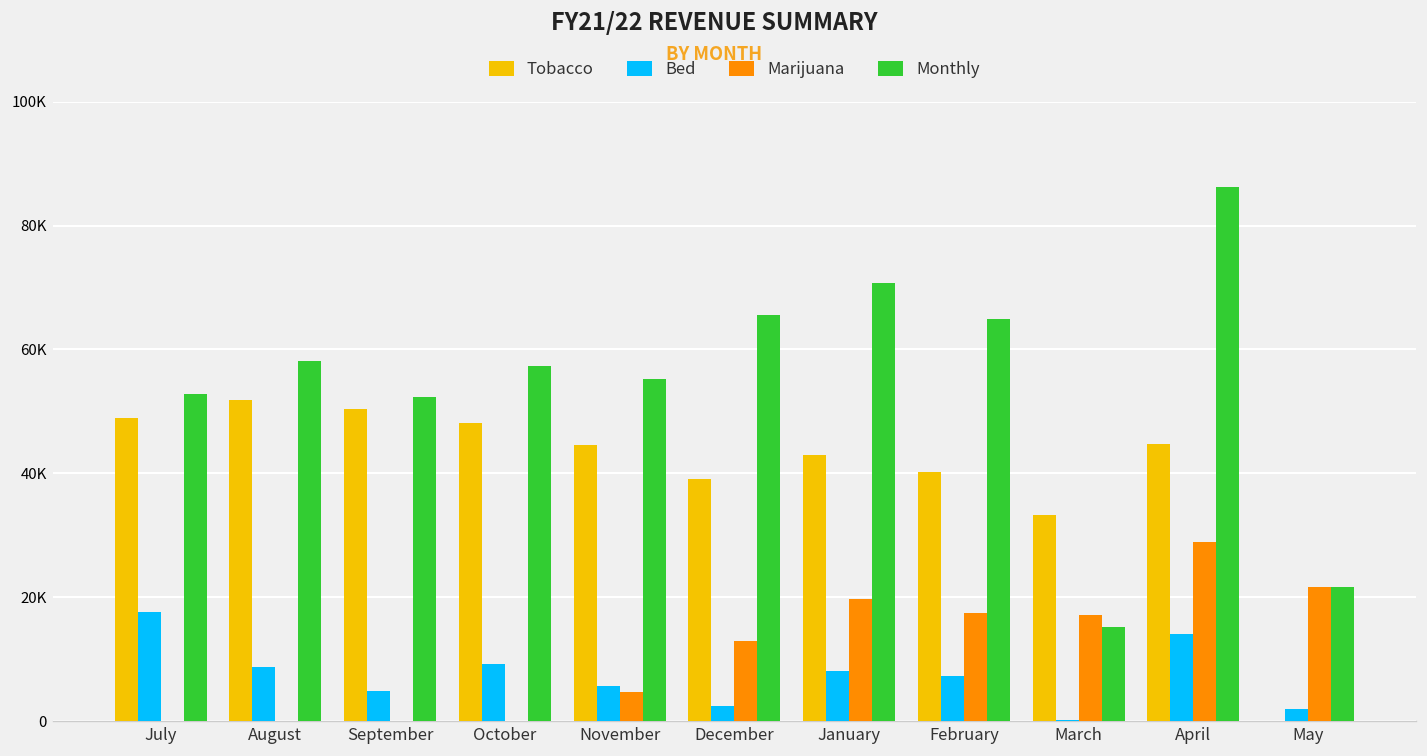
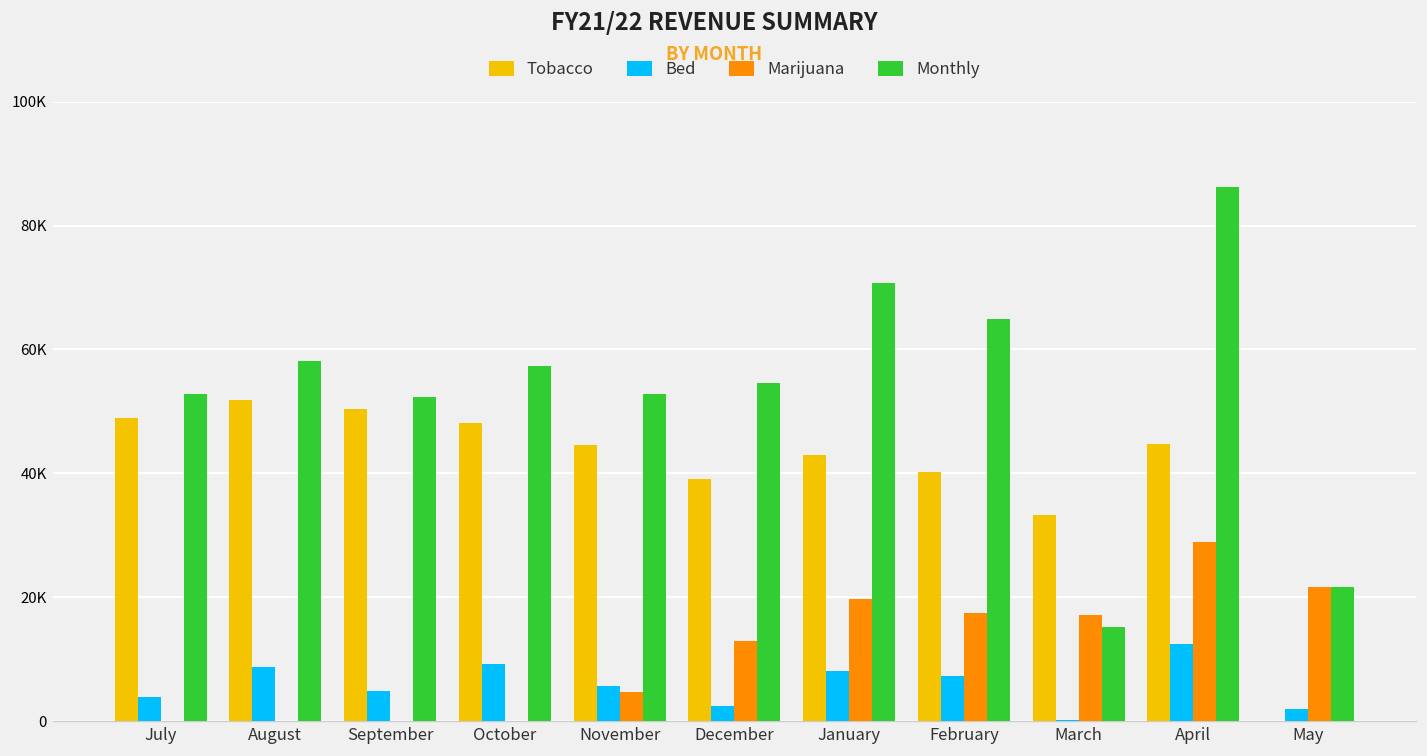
  {
    "Bed": {
-     "July": 18000,
+     "July": 4000,
      "August": 9000,
      "September": 5000,
      "October": 9000,
      "November": 6000,
      "December": 2000,
      "January": 8000,
      "February": 7000,
-     "April": 14000,
+     "April": 12000,
      "May": 2000
    },
    "Monthly": {
      "July": 53000,
      "August": 58000,
      "September": 52000,
      "October": 57000,
-     "November": 55000,
-     "December": 66000,
+     "November": 53000,
+     "December": 55000,
      "January": 71000,
      "February": 65000,
      "March": 15000,
      "April": 86000,
      "May": 22000
    }
  }
